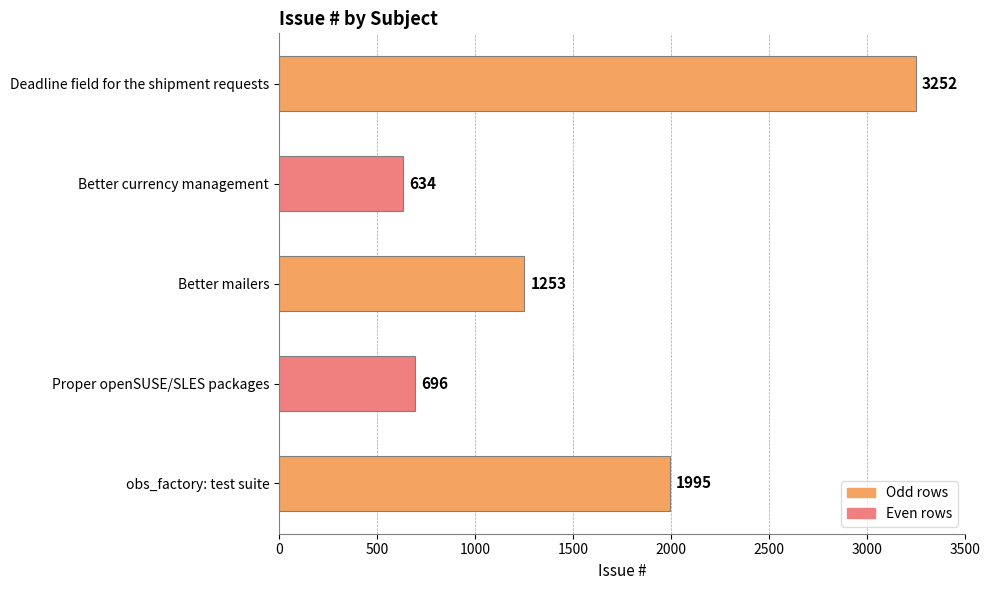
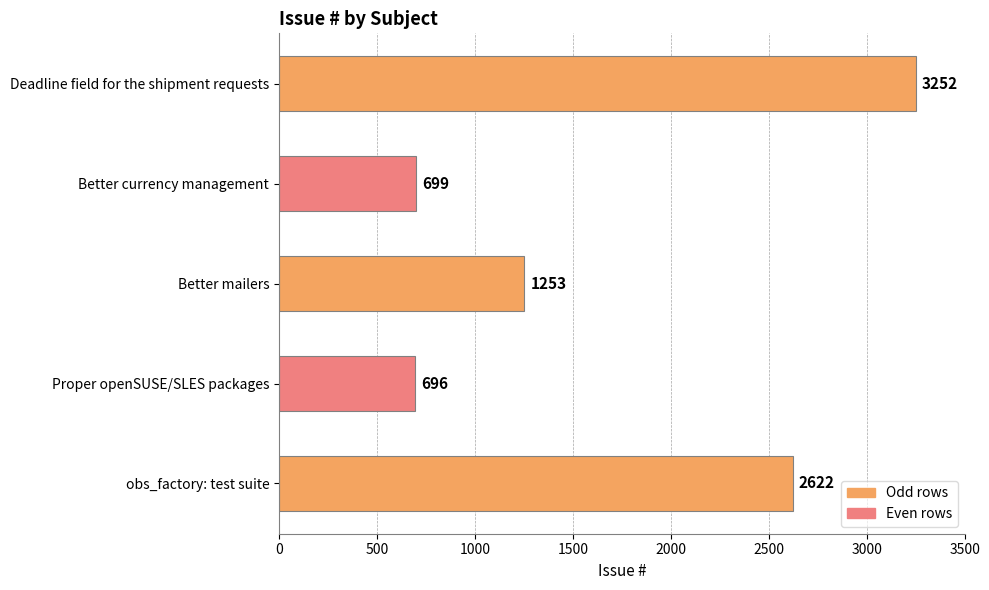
  {
    "Deadline field for the shipment requests": 3252,
-   "Better currency management": 634,
+   "Better currency management": 699,
    "Better mailers": 1253,
    "Proper openSUSE/SLES packages": 696,
-   "obs_factory: test suite": 1995
+   "obs_factory: test suite": 2622
  }
